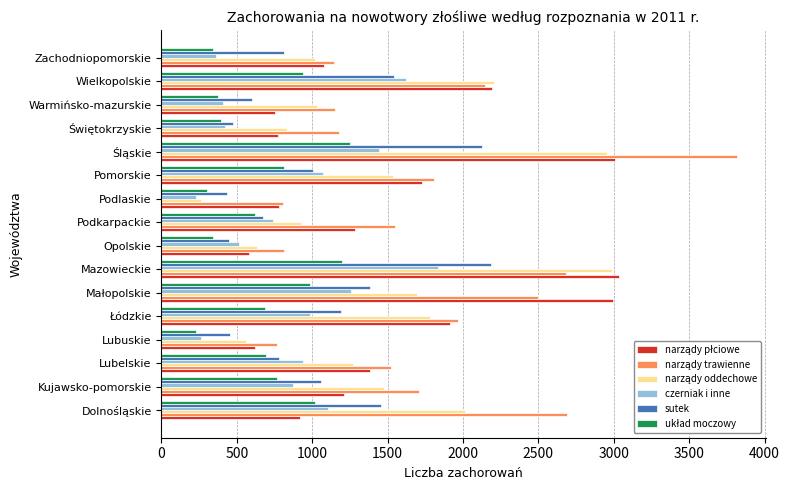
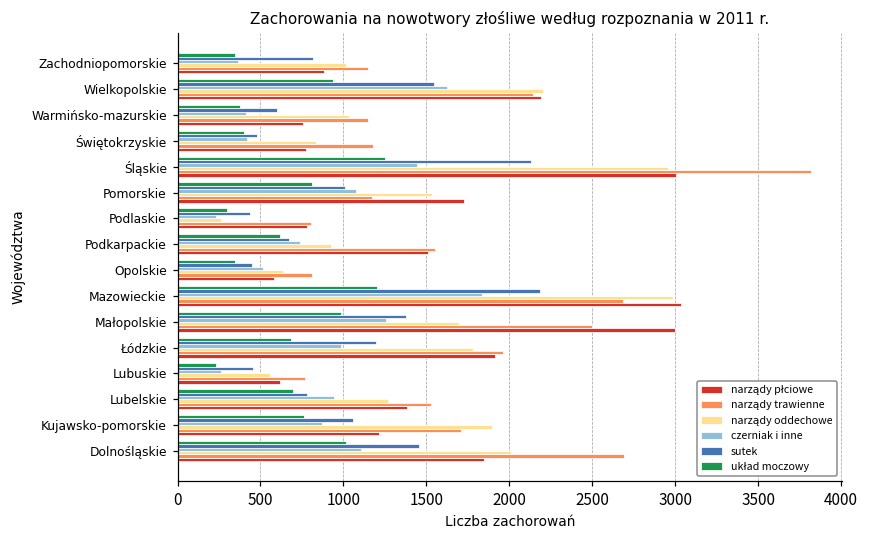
  {
    "narządy płciowe": {
-     "Zachodniopomorskie": 1080,
+     "Zachodniopomorskie": 880,
      "Wielkopolskie": 2190,
      "Warmińsko-mazurskie": 760,
      "Świętokrzyskie": 780,
      "Śląskie": 3010,
      "Pomorskie": 1730,
      "Podlaskie": 780,
-     "Podkarpackie": 1280,
+     "Podkarpackie": 1510,
      "Opolskie": 580,
      "Mazowieckie": 3040,
      "Małopolskie": 3000,
      "Łódzkie": 1920,
      "Lubuskie": 620,
      "Lubelskie": 1380,
      "Kujawsko-pomorskie": 1210,
-     "Dolnośląskie": 920
+     "Dolnośląskie": 1850
    },
    "narządy trawienne": {
      "Zachodniopomorskie": 1150,
      "Wielkopolskie": 2140,
      "Warmińsko-mazurskie": 1150,
      "Świętokrzyskie": 1180,
      "Śląskie": 3820,
-     "Pomorskie": 1810,
+     "Pomorskie": 1180,
      "Podlaskie": 800,
      "Podkarpackie": 1550,
      "Opolskie": 810,
      "Mazowieckie": 2680,
      "Małopolskie": 2500,
      "Łódzkie": 1960,
      "Lubuskie": 770,
      "Lubelskie": 1530,
      "Kujawsko-pomorskie": 1710,
      "Dolnośląskie": 2690
    },
    "narządy oddechowe": {
      "Zachodniopomorskie": 1020,
      "Wielkopolskie": 2200,
      "Warmińsko-mazurskie": 1030,
      "Świętokrzyskie": 830,
      "Śląskie": 2960,
      "Pomorskie": 1530,
      "Podlaskie": 260,
      "Podkarpackie": 930,
      "Opolskie": 640,
      "Mazowieckie": 2990,
      "Małopolskie": 1690,
      "Łódzkie": 1780,
      "Lubuskie": 560,
      "Lubelskie": 1270,
-     "Kujawsko-pomorskie": 1480,
+     "Kujawsko-pomorskie": 1890,
      "Dolnośląskie": 2010
    },
    "czerniak i inne": {
      "Zachodniopomorskie": 370,
      "Wielkopolskie": 1630,
      "Warmińsko-mazurskie": 410,
      "Świętokrzyskie": 420,
      "Śląskie": 1450,
      "Pomorskie": 1070,
      "Podlaskie": 230,
      "Podkarpackie": 740,
      "Opolskie": 510,
      "Mazowieckie": 1830,
      "Małopolskie": 1260,
      "Łódzkie": 990,
      "Lubuskie": 260,
      "Lubelskie": 940,
      "Kujawsko-pomorskie": 870,
      "Dolnośląskie": 1110
    },
    "sutek": {
      "Zachodniopomorskie": 820,
      "Wielkopolskie": 1550,
      "Warmińsko-mazurskie": 600,
      "Świętokrzyskie": 480,
      "Śląskie": 2130,
      "Pomorskie": 1010,
      "Podlaskie": 440,
      "Podkarpackie": 670,
      "Opolskie": 450,
      "Mazowieckie": 2180,
      "Małopolskie": 1380,
      "Łódzkie": 1190,
      "Lubuskie": 450,
      "Lubelskie": 780,
      "Kujawsko-pomorskie": 1060,
      "Dolnośląskie": 1460
    },
    "układ moczowy": {
      "Zachodniopomorskie": 340,
      "Wielkopolskie": 940,
      "Warmińsko-mazurskie": 380,
      "Świętokrzyskie": 400,
      "Śląskie": 1250,
      "Pomorskie": 810,
      "Podlaskie": 300,
      "Podkarpackie": 620,
      "Opolskie": 340,
      "Mazowieckie": 1200,
      "Małopolskie": 990,
      "Łódzkie": 690,
      "Lubuskie": 230,
      "Lubelskie": 690,
      "Kujawsko-pomorskie": 760,
      "Dolnośląskie": 1020
    }
  }
